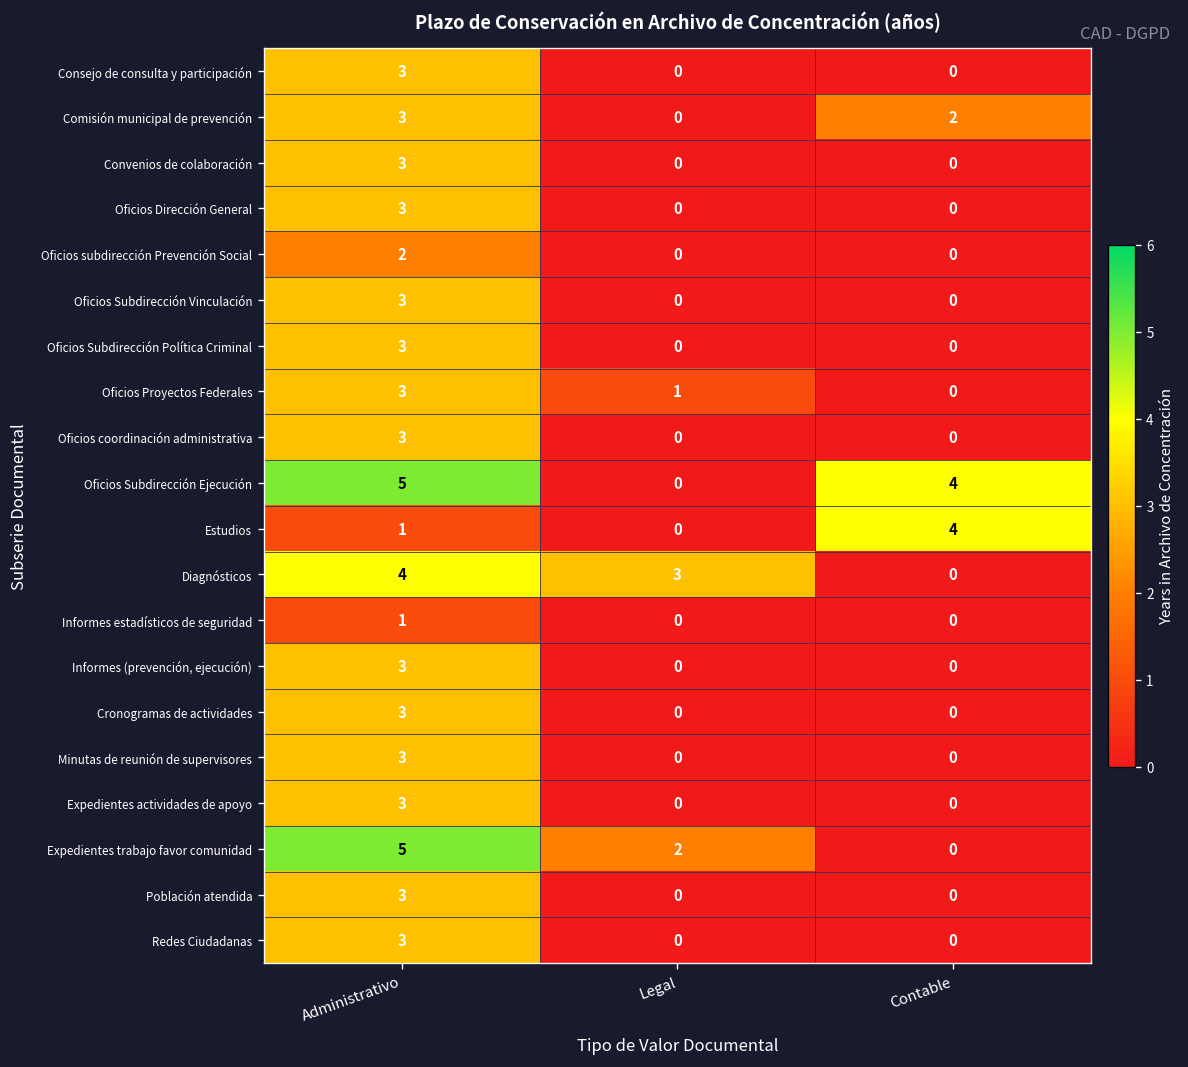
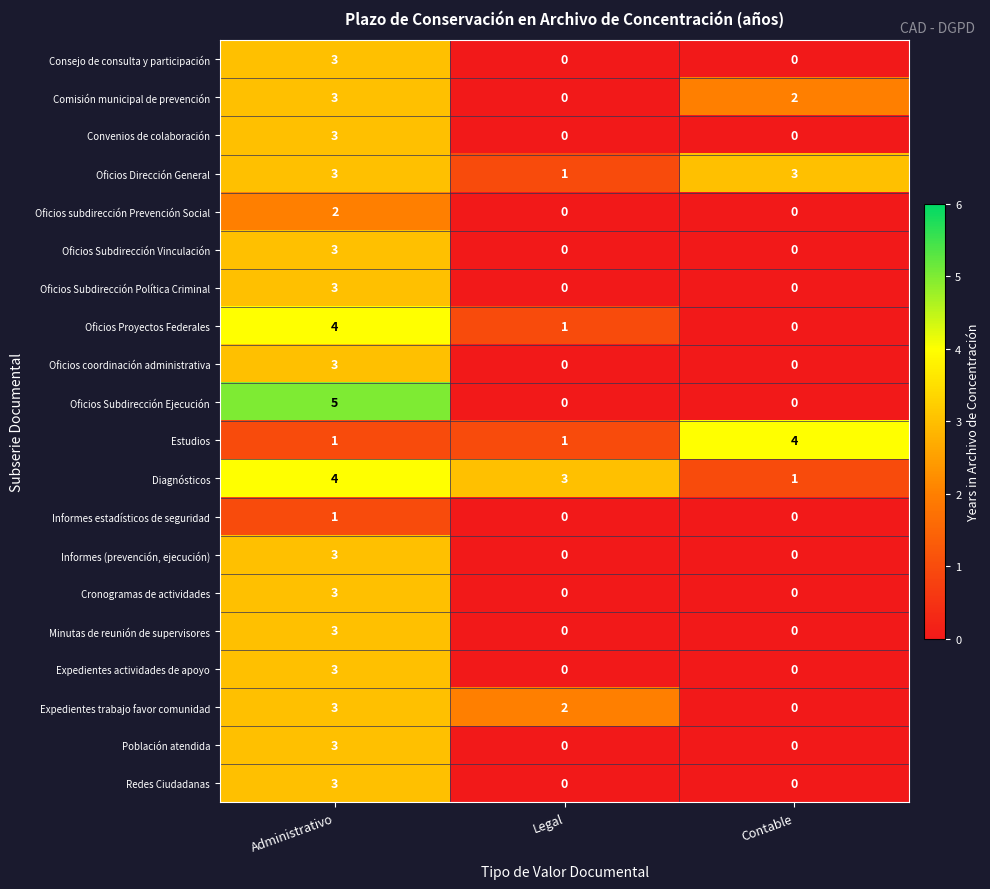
  {
    "Consejo de consulta y participación": {
      "Administrativo": 3,
      "Legal": 0,
      "Contable": 0
    },
    "Comisión municipal de prevención": {
      "Administrativo": 3,
      "Legal": 0,
      "Contable": 2
    },
    "Convenios de colaboración": {
      "Administrativo": 3,
      "Legal": 0,
      "Contable": 0
    },
    "Oficios Dirección General": {
      "Administrativo": 3,
-     "Legal": 0,
-     "Contable": 0
+     "Legal": 1,
+     "Contable": 3
    },
    "Oficios subdirección Prevención Social": {
      "Administrativo": 2,
      "Legal": 0,
      "Contable": 0
    },
    "Oficios Subdirección Vinculación": {
      "Administrativo": 3,
      "Legal": 0,
      "Contable": 0
    },
    "Oficios Subdirección Política Criminal": {
      "Administrativo": 3,
      "Legal": 0,
      "Contable": 0
    },
    "Oficios Proyectos Federales": {
-     "Administrativo": 3,
+     "Administrativo": 4,
      "Legal": 1,
      "Contable": 0
    },
    "Oficios coordinación administrativa": {
      "Administrativo": 3,
      "Legal": 0,
      "Contable": 0
    },
    "Oficios Subdirección Ejecución": {
      "Administrativo": 5,
      "Legal": 0,
-     "Contable": 4
+     "Contable": 0
    },
    "Estudios": {
      "Administrativo": 1,
-     "Legal": 0,
+     "Legal": 1,
      "Contable": 4
    },
    "Diagnósticos": {
      "Administrativo": 4,
      "Legal": 3,
-     "Contable": 0
+     "Contable": 1
    },
    "Informes estadísticos de seguridad": {
      "Administrativo": 1,
      "Legal": 0,
      "Contable": 0
    },
    "Informes (prevención, ejecución)": {
      "Administrativo": 3,
      "Legal": 0,
      "Contable": 0
    },
    "Cronogramas de actividades": {
      "Administrativo": 3,
      "Legal": 0,
      "Contable": 0
    },
    "Minutas de reunión de supervisores": {
      "Administrativo": 3,
      "Legal": 0,
      "Contable": 0
    },
    "Expedientes actividades de apoyo": {
      "Administrativo": 3,
      "Legal": 0,
      "Contable": 0
    },
    "Expedientes trabajo favor comunidad": {
-     "Administrativo": 5,
+     "Administrativo": 3,
      "Legal": 2,
      "Contable": 0
    },
    "Población atendida": {
      "Administrativo": 3,
      "Legal": 0,
      "Contable": 0
    },
    "Redes Ciudadanas": {
      "Administrativo": 3,
      "Legal": 0,
      "Contable": 0
    }
  }
